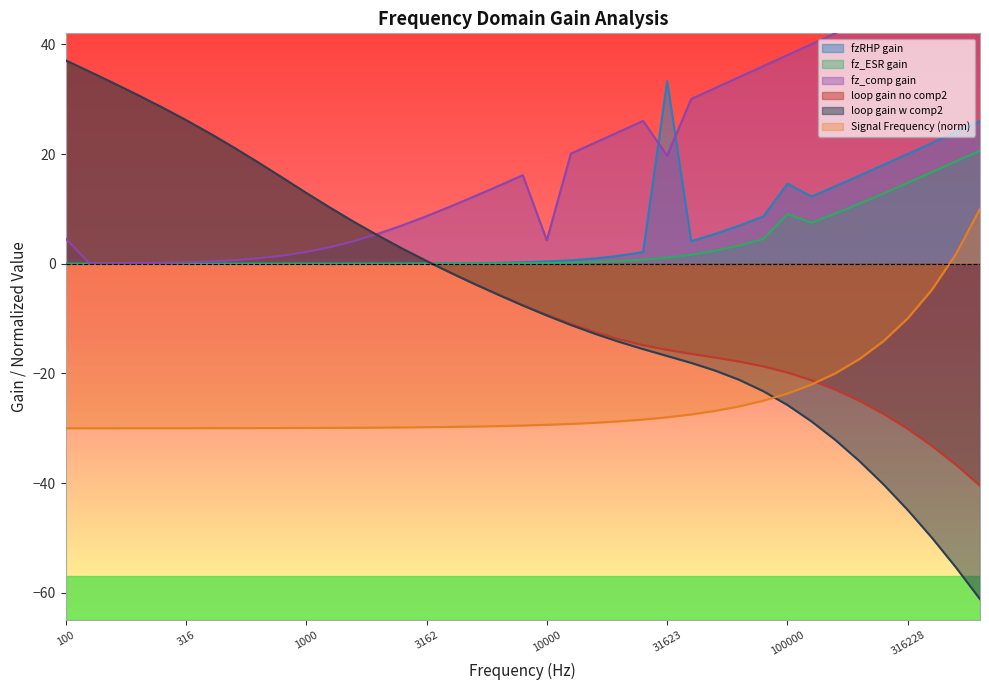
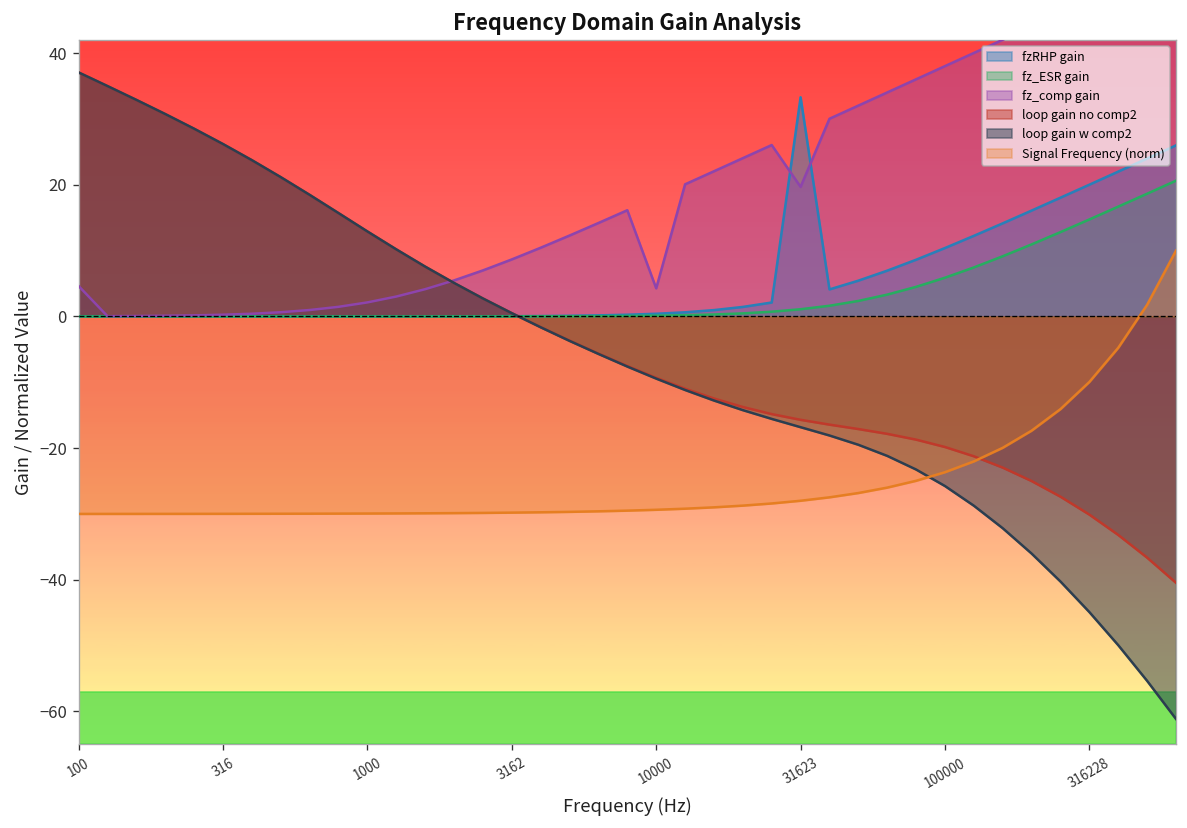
  {
    "fzRHP gain": {
      "31623": 33,
-     "100000": 15,
+     "100000": 10,
      "316228": 20
    },
    "fz_ESR gain": {
      "31623": 1,
-     "100000": 9,
+     "100000": 6,
      "316228": 15
    },
    "fz_comp gain": {
      "100": 5,
      "1000": 2,
      "3162": 9,
      "10000": 4,
      "31623": 20,
      "100000": 38
    }
  }
